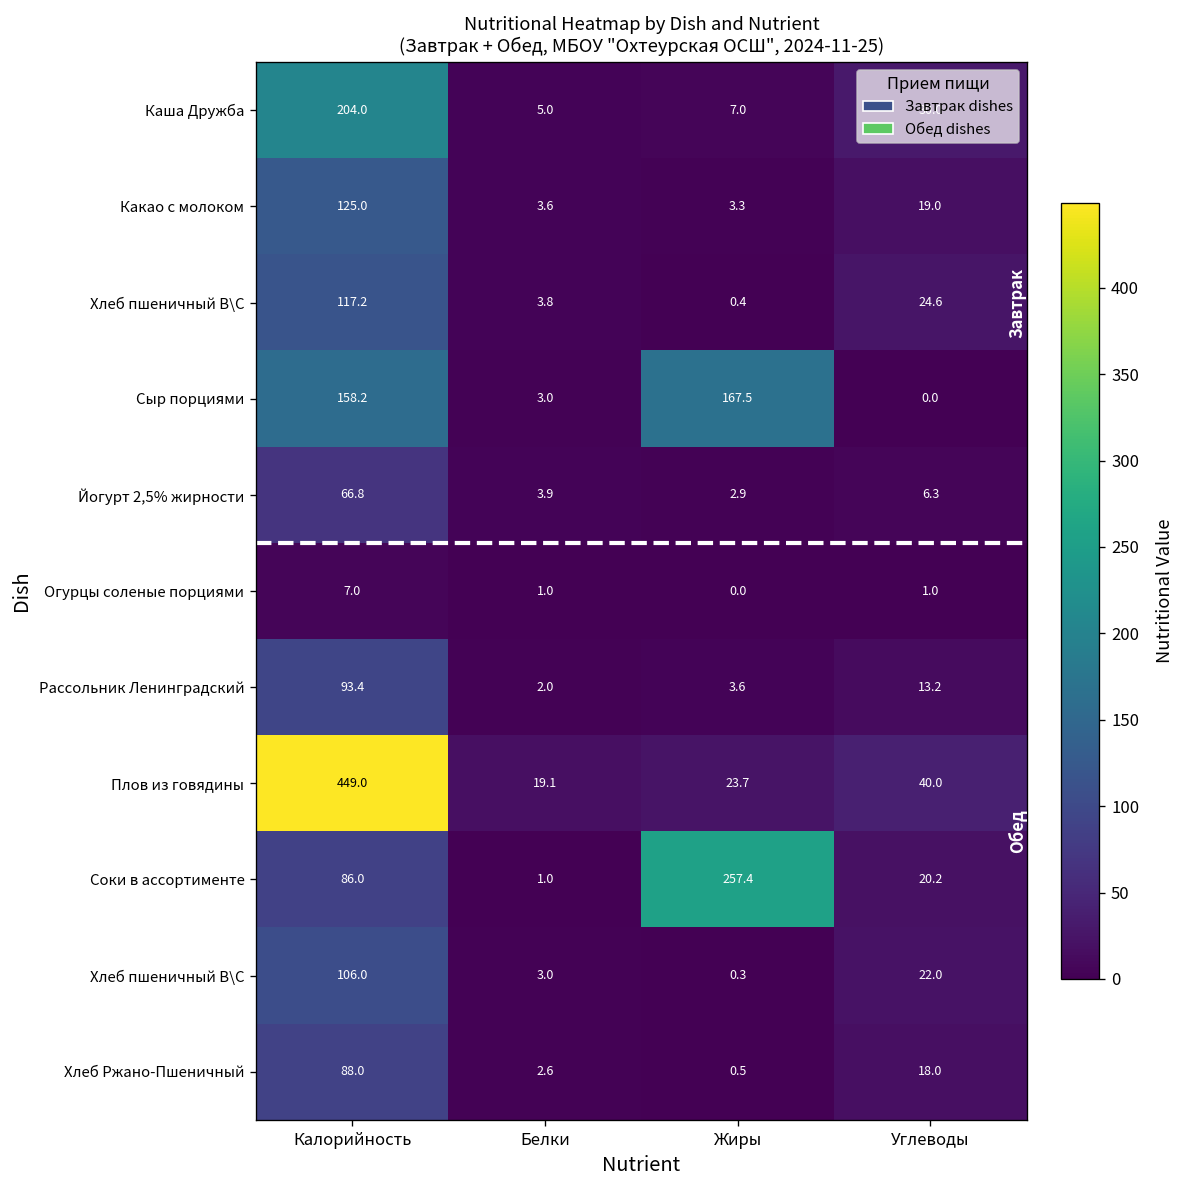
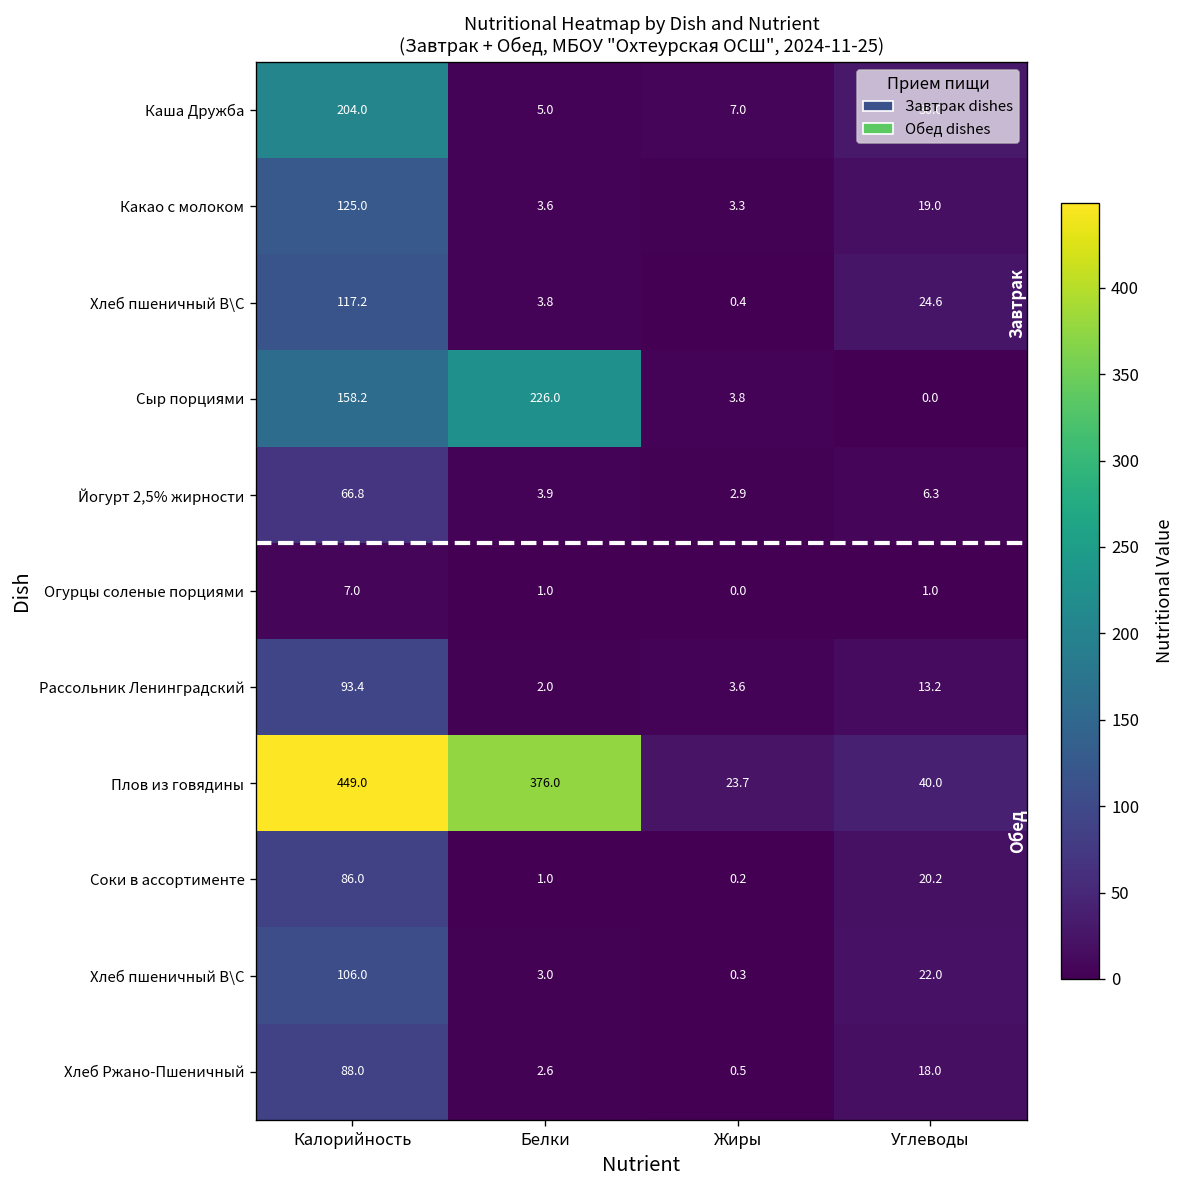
  {
    "Каша Дружба": {
      "Калорийность": 204.0,
      "Белки": 5.0,
      "Жиры": 7.0
    },
    "Какао с молоком": {
      "Калорийность": 125.0,
      "Белки": 3.6,
      "Жиры": 3.3,
      "Углеводы": 19.0
    },
    "Сыр порциями": {
      "Калорийность": 158.2,
-     "Белки": 3.0,
-     "Жиры": 167.5,
+     "Белки": 226.0,
+     "Жиры": 3.8,
      "Углеводы": 0.0
    },
    "Йогурт 2,5% жирности": {
      "Калорийность": 66.8,
      "Белки": 3.9,
      "Жиры": 2.9,
      "Углеводы": 6.3
    },
    "Огурцы соленые порциями": {
      "Калорийность": 7.0,
      "Белки": 1.0,
      "Жиры": 0.0,
      "Углеводы": 1.0
    },
    "Рассольник Ленинградский": {
      "Калорийность": 93.4,
      "Белки": 2.0,
      "Жиры": 3.6,
      "Углеводы": 13.2
    },
    "Плов из говядины": {
      "Калорийность": 449.0,
-     "Белки": 19.1,
+     "Белки": 376.0,
      "Жиры": 23.7
    },
    "Соки в ассортименте": {
      "Калорийность": 86.0,
      "Белки": 1.0,
-     "Жиры": 257.4
+     "Жиры": 0.2
    },
    "Хлеб Ржано-Пшеничный": {
      "Калорийность": 88.0,
      "Белки": 2.6,
      "Жиры": 0.5,
      "Углеводы": 18.0
    }
  }
